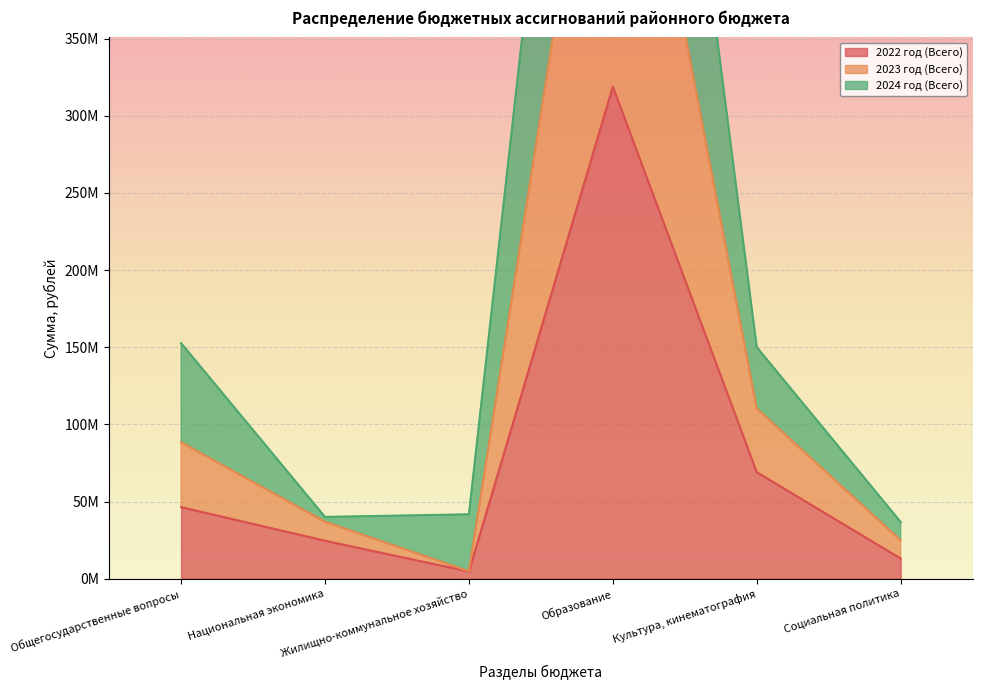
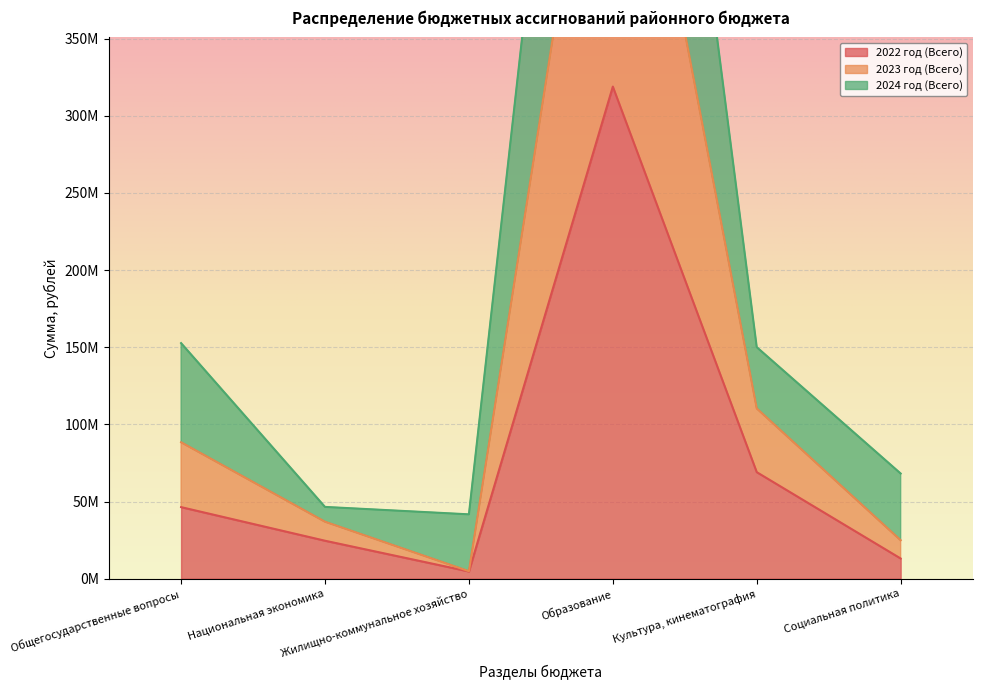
  {
    "2024 год (Всего)": {
      "Общегосударственные вопросы": 64000000,
-     "Национальная экономика": 3000000,
+     "Национальная экономика": 10000000,
      "Жилищно-коммунальное хозяйство": 37000000,
      "Культура, кинематография": 40000000,
-     "Социальная политика": 12000000
+     "Социальная политика": 43000000
    }
  }
